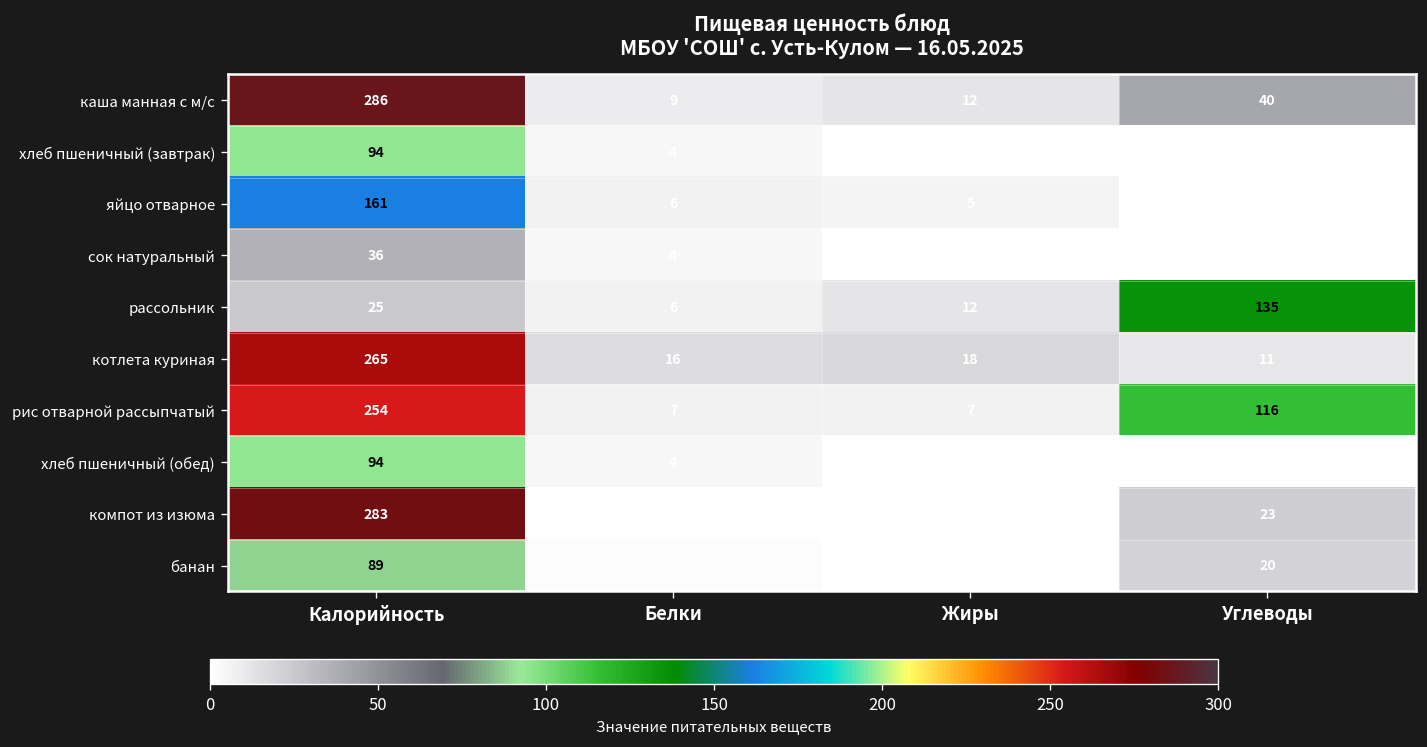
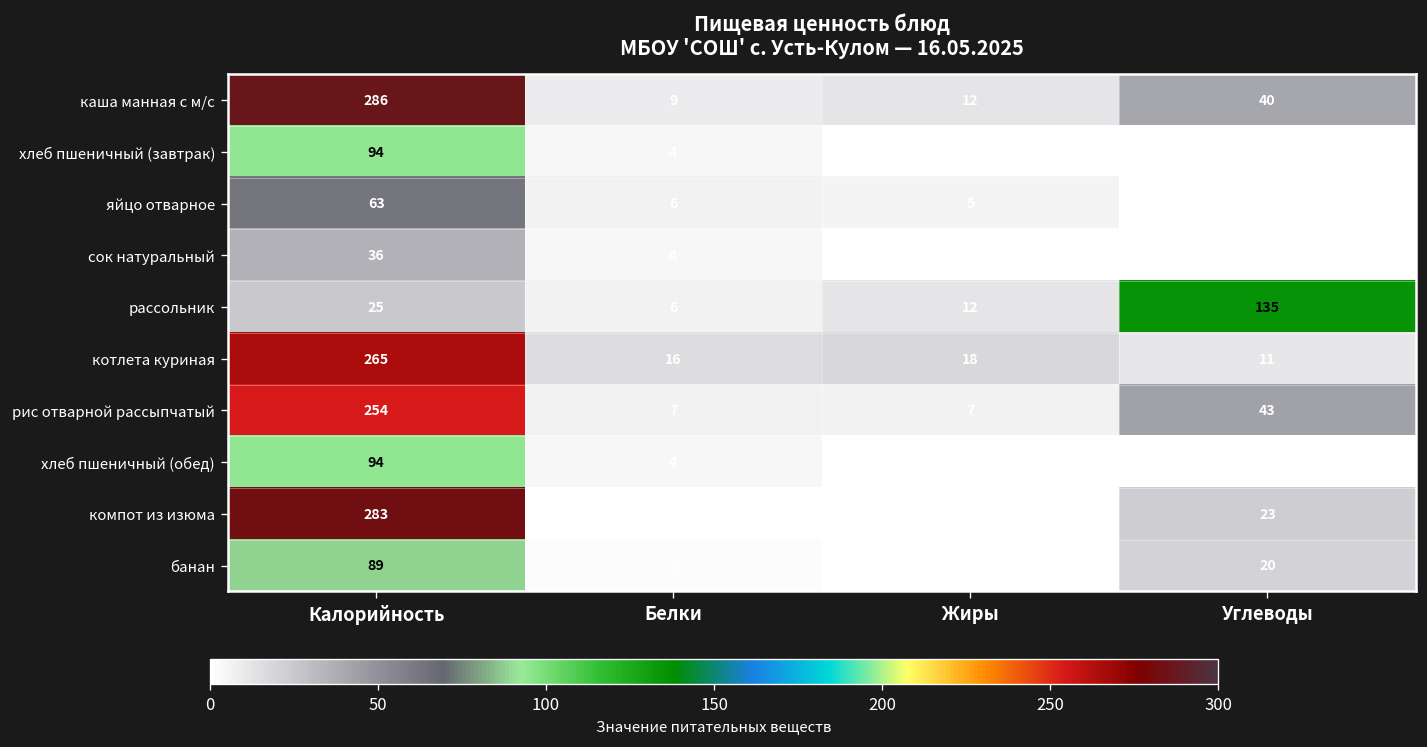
  {
    "каша манная с м/с": {
      "Калорийность": 286,
      "Углеводы": 40
    },
    "хлеб пшеничный (завтрак)": {
      "Калорийность": 94
    },
    "яйцо отварное": {
-     "Калорийность": 161
+     "Калорийность": 63
    },
    "сок натуральный": {
      "Калорийность": 36
    },
    "рассольник": {
      "Калорийность": 25,
      "Углеводы": 135
    },
    "котлета куриная": {
      "Калорийность": 265
    },
    "рис отварной рассыпчатый": {
      "Калорийность": 254,
-     "Углеводы": 116
+     "Углеводы": 43
    },
    "хлеб пшеничный (обед)": {
      "Калорийность": 94
    },
    "компот из изюма": {
      "Калорийность": 283,
      "Углеводы": 23
    },
    "банан": {
      "Калорийность": 89
    }
  }
